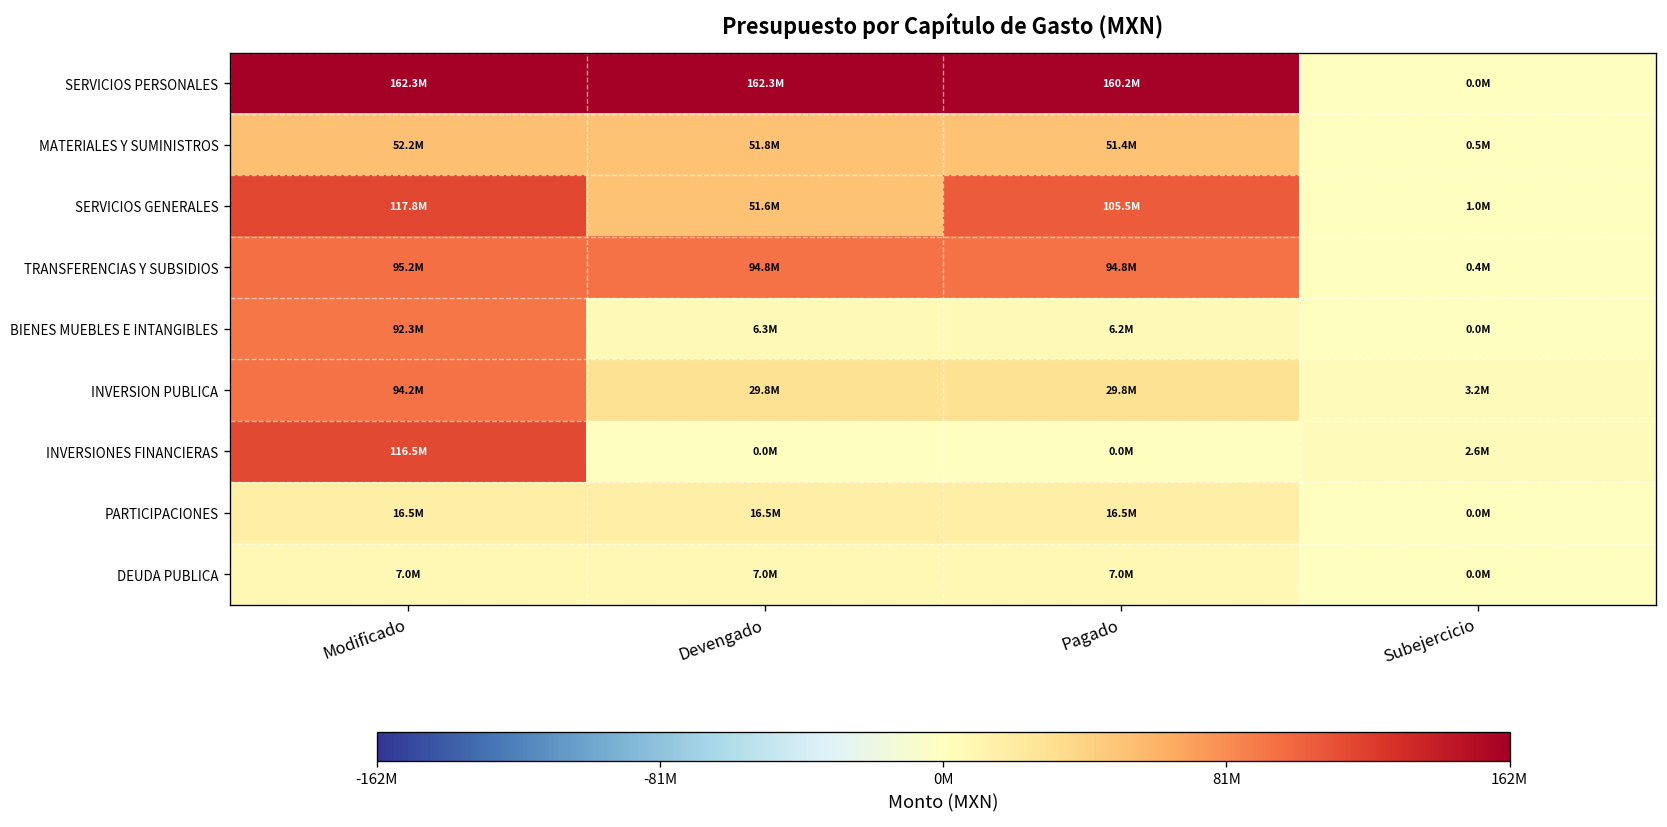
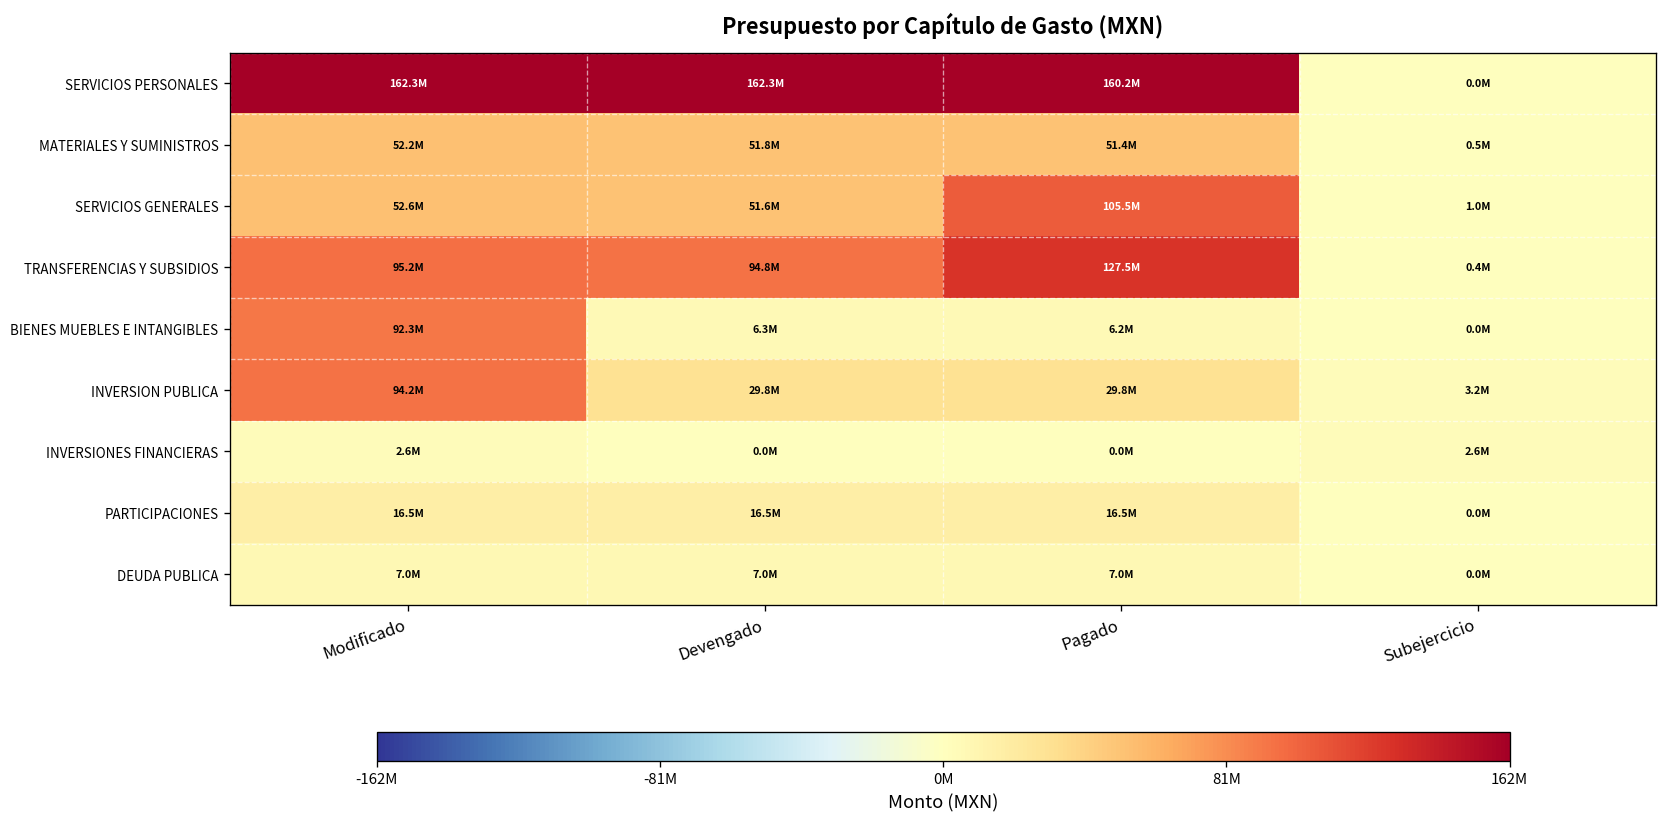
  {
    "SERVICIOS PERSONALES": {
      "Modificado": "162.3M",
      "Devengado": "162.3M",
      "Pagado": "160.2M",
      "Subejercicio": "0.0M"
    },
    "MATERIALES Y SUMINISTROS": {
      "Modificado": "52.2M",
      "Devengado": "51.8M",
      "Pagado": "51.4M",
      "Subejercicio": "0.5M"
    },
    "SERVICIOS GENERALES": {
-     "Modificado": "117.8M",
+     "Modificado": "52.6M",
      "Devengado": "51.6M",
      "Pagado": "105.5M",
      "Subejercicio": "1.0M"
    },
    "TRANSFERENCIAS Y SUBSIDIOS": {
      "Modificado": "95.2M",
      "Devengado": "94.8M",
-     "Pagado": "94.8M",
+     "Pagado": "127.5M",
      "Subejercicio": "0.4M"
    },
    "BIENES MUEBLES E INTANGIBLES": {
      "Modificado": "92.3M",
      "Devengado": "6.3M",
      "Pagado": "6.2M",
      "Subejercicio": "0.0M"
    },
    "INVERSION PUBLICA": {
      "Modificado": "94.2M",
      "Devengado": "29.8M",
      "Pagado": "29.8M",
      "Subejercicio": "3.2M"
    },
    "INVERSIONES FINANCIERAS": {
-     "Modificado": "116.5M",
+     "Modificado": "2.6M",
      "Devengado": "0.0M",
      "Pagado": "0.0M",
      "Subejercicio": "2.6M"
    },
    "PARTICIPACIONES": {
      "Modificado": "16.5M",
      "Devengado": "16.5M",
      "Pagado": "16.5M",
      "Subejercicio": "0.0M"
    },
    "DEUDA PUBLICA": {
      "Modificado": "7.0M",
      "Devengado": "7.0M",
      "Pagado": "7.0M",
      "Subejercicio": "0.0M"
    }
  }
